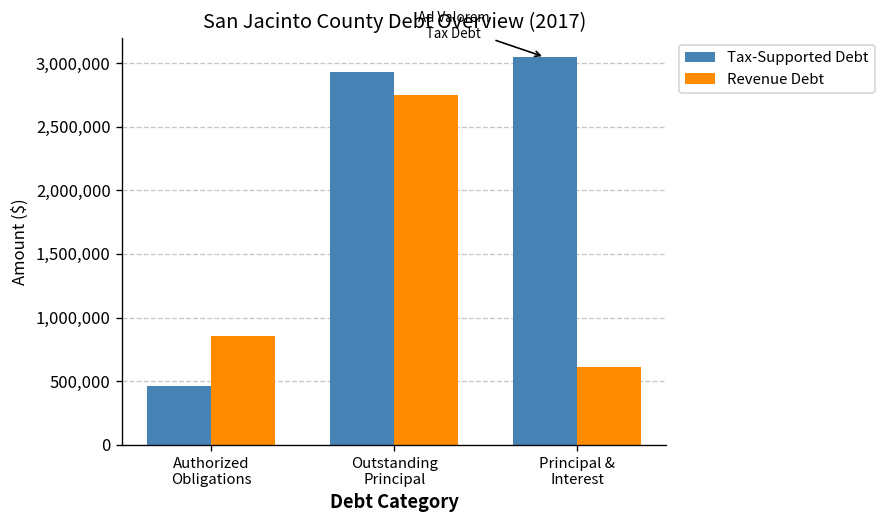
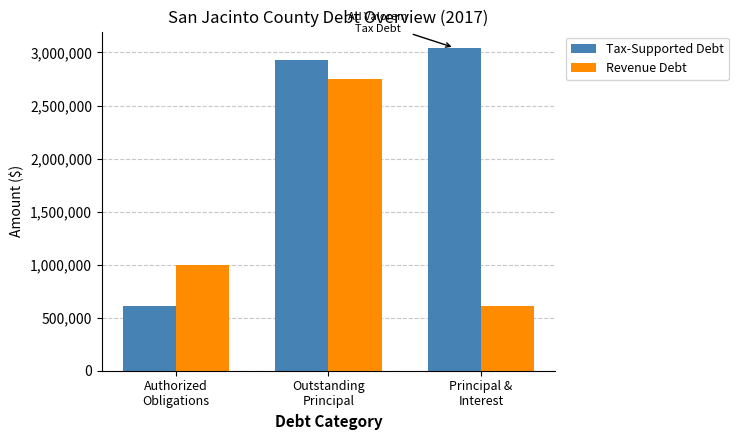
  {
    "Tax-Supported Debt": {
-     "Authorized Obligations": "460,000",
+     "Authorized Obligations": "610,000",
      "Outstanding Principal": "2,930,000",
      "Principal & Interest": "3,040,000"
    },
    "Revenue Debt": {
-     "Authorized Obligations": "860,000",
+     "Authorized Obligations": "1,000,000",
      "Outstanding Principal": "2,750,000",
      "Principal & Interest": "610,000"
    }
  }
